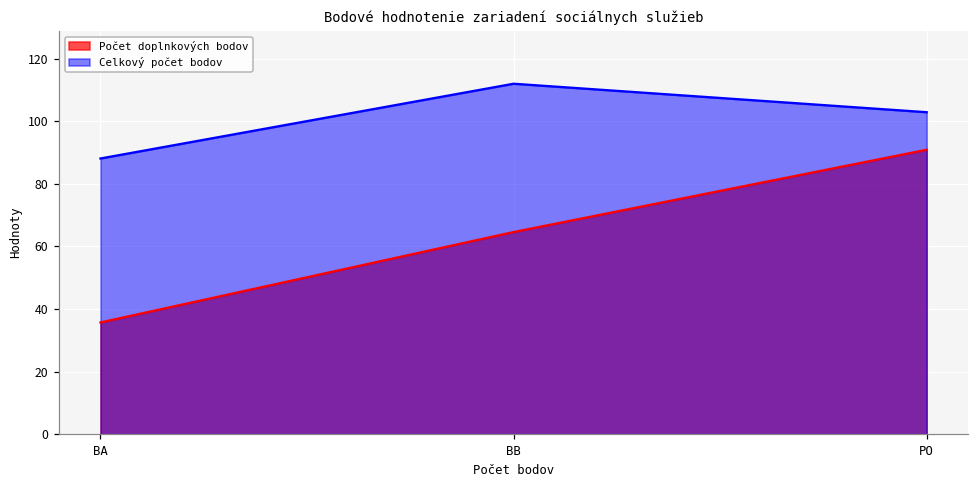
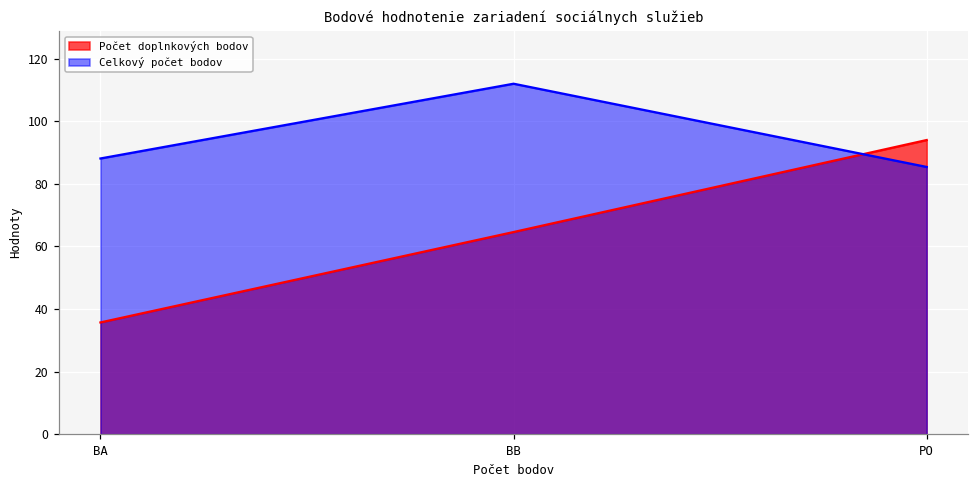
  {
    "Počet doplnkových bodov": {
      "BA": 36,
      "BB": 65,
-     "PO": 91
+     "PO": 94
    },
    "Celkový počet bodov": {
      "BA": 88,
      "BB": 112,
-     "PO": 103
+     "PO": 85
    }
  }
